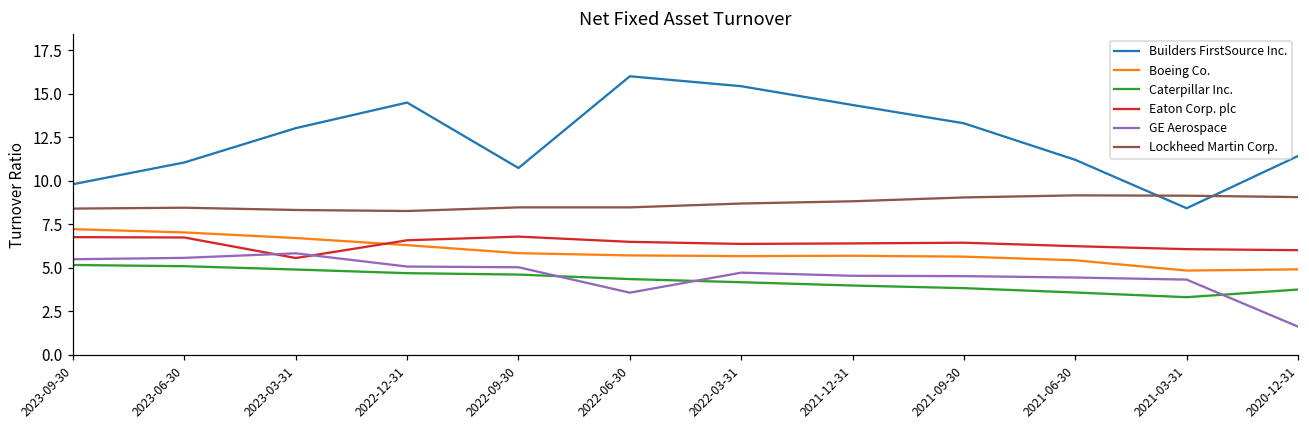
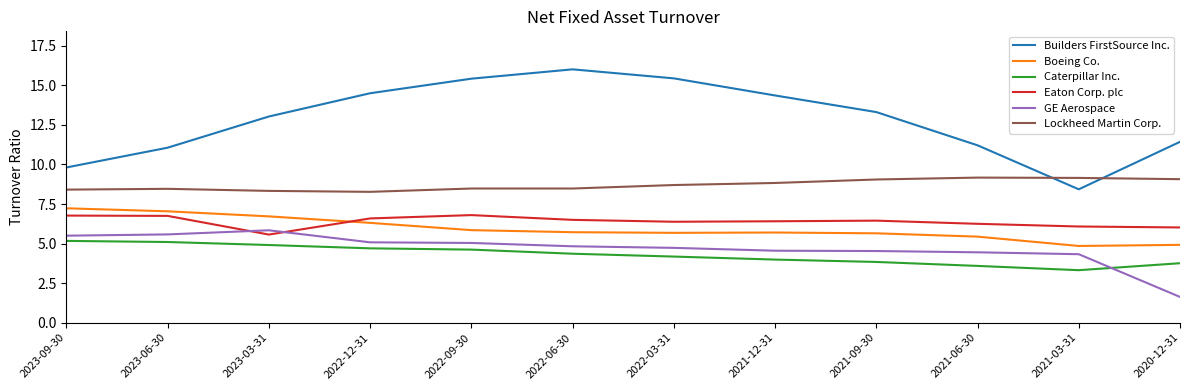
  {
    "Builders FirstSource Inc.": {
      "2023-09-30": 9.8,
      "2023-06-30": 11.1,
      "2023-03-31": 13.0,
      "2022-12-31": 14.5,
-     "2022-09-30": 10.7,
+     "2022-09-30": 15.4,
      "2022-06-30": 16.0,
      "2022-03-31": 15.4,
      "2021-12-31": 14.4,
      "2021-09-30": 13.3,
      "2021-06-30": 11.2,
      "2021-03-31": 8.4,
      "2020-12-31": 11.4
    },
    "Boeing Co.": {
      "2023-09-30": 7.2,
      "2023-06-30": 7.0,
      "2023-03-31": 6.7,
      "2022-12-31": 6.3,
      "2022-09-30": 5.9,
      "2022-06-30": 5.7,
      "2022-03-31": 5.7,
      "2021-12-31": 5.7,
      "2021-09-30": 5.7,
      "2021-06-30": 5.4,
      "2021-03-31": 4.9,
      "2020-12-31": 4.9
    },
    "Caterpillar Inc.": {
      "2023-09-30": 5.2,
      "2023-06-30": 5.1,
      "2023-03-31": 4.9,
      "2022-12-31": 4.7,
      "2022-09-30": 4.6,
      "2022-06-30": 4.4,
      "2022-03-31": 4.2,
      "2021-12-31": 4.0,
      "2021-09-30": 3.8,
      "2021-06-30": 3.6,
      "2021-03-31": 3.3,
      "2020-12-31": 3.8
    },
    "Eaton Corp. plc": {
      "2023-09-30": 6.8,
      "2023-06-30": 6.8,
      "2023-03-31": 5.6,
      "2022-12-31": 6.6,
      "2022-09-30": 6.8,
      "2022-06-30": 6.5,
      "2022-03-31": 6.4,
      "2021-12-31": 6.4,
      "2021-09-30": 6.5,
      "2021-06-30": 6.3,
      "2021-03-31": 6.1,
      "2020-12-31": 6.0
    },
    "GE Aerospace": {
      "2023-09-30": 5.5,
      "2023-06-30": 5.6,
      "2023-03-31": 5.8,
      "2022-12-31": 5.1,
      "2022-09-30": 5.0,
-     "2022-06-30": 3.6,
+     "2022-06-30": 4.8,
      "2022-03-31": 4.7,
      "2021-12-31": 4.6,
      "2021-09-30": 4.5,
      "2021-06-30": 4.5,
      "2021-03-31": 4.3,
      "2020-12-31": 1.6
    },
    "Lockheed Martin Corp.": {
      "2023-09-30": 8.4,
      "2023-06-30": 8.5,
      "2023-03-31": 8.3,
      "2022-12-31": 8.3,
      "2022-09-30": 8.5,
      "2022-06-30": 8.5,
      "2022-03-31": 8.7,
      "2021-12-31": 8.8,
      "2021-09-30": 9.1,
      "2021-06-30": 9.2,
      "2021-03-31": 9.2,
      "2020-12-31": 9.1
    }
  }
